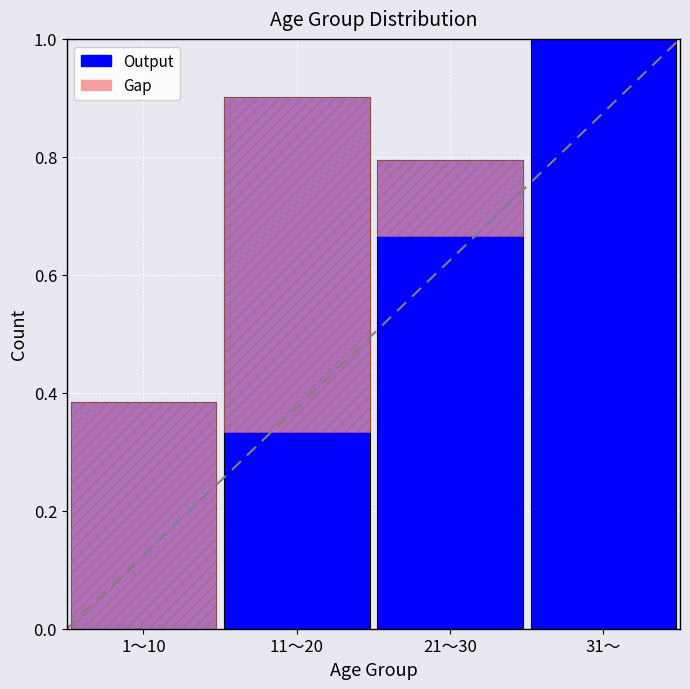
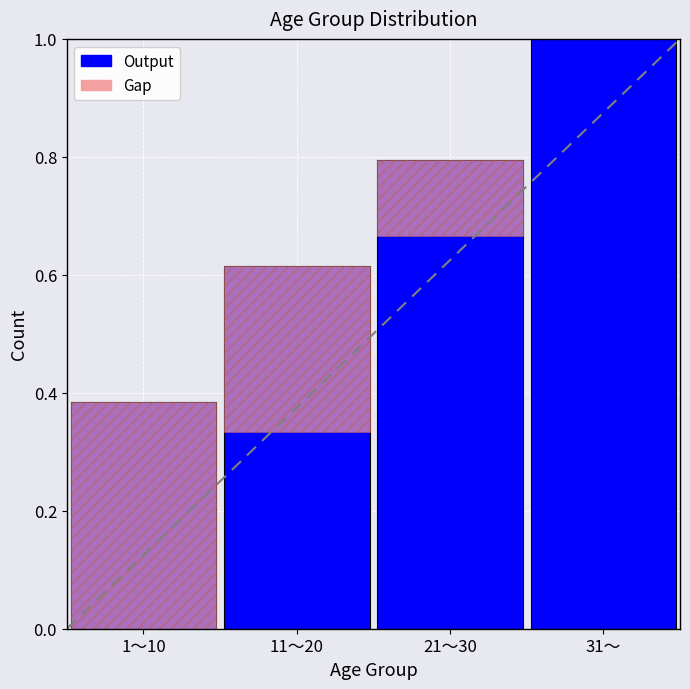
  {
    "Output": {
      "1～10": 0.38,
-     "11～20": 0.90,
+     "11～20": 0.62,
      "21～30": 0.80,
      "31～": 1.00
    }
  }
